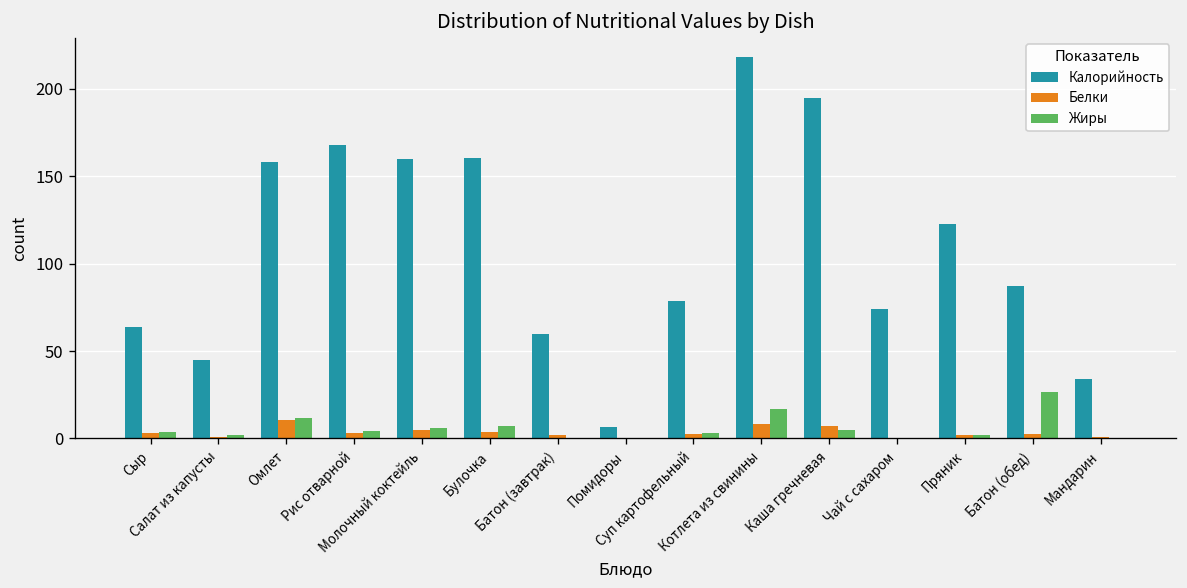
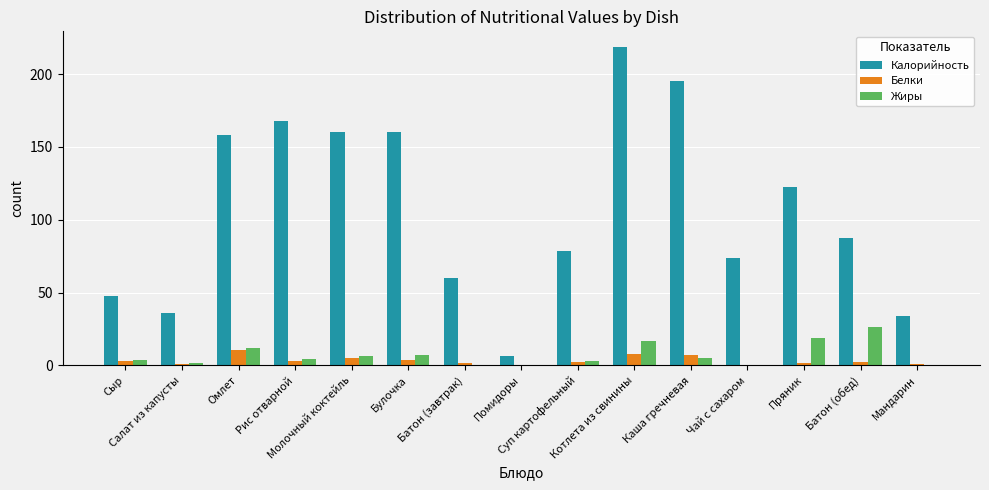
  {
    "Калорийность": {
-     "Сыр": 64,
-     "Салат из капусты": 45,
+     "Сыр": 47,
+     "Салат из капусты": 36,
      "Омлет": 158,
      "Рис отварной": 168,
      "Молочный коктейль": 160,
      "Булочка": 161,
      "Батон (завтрак)": 60,
      "Помидоры": 7,
      "Суп картофельный": 79,
      "Котлета из свинины": 218,
      "Каша гречневая": 195,
      "Чай с сахаром": 74,
      "Пряник": 123,
      "Батон (обед)": 87,
      "Мандарин": 34
    },
    "Белки": {
      "Сыр": 3,
      "Омлет": 11,
      "Рис отварной": 3,
      "Молочный коктейль": 5,
      "Булочка": 3,
      "Батон (завтрак)": 2,
      "Суп картофельный": 2,
      "Котлета из свинины": 8,
      "Каша гречневая": 7,
      "Пряник": 2,
      "Батон (обед)": 3
    },
    "Жиры": {
      "Сыр": 4,
      "Салат из капусты": 2,
      "Омлет": 12,
      "Рис отварной": 4,
      "Молочный коктейль": 6,
      "Булочка": 7,
      "Суп картофельный": 3,
      "Котлета из свинины": 17,
      "Каша гречневая": 5,
-     "Пряник": 2,
+     "Пряник": 19,
      "Батон (обед)": 27
    }
  }
